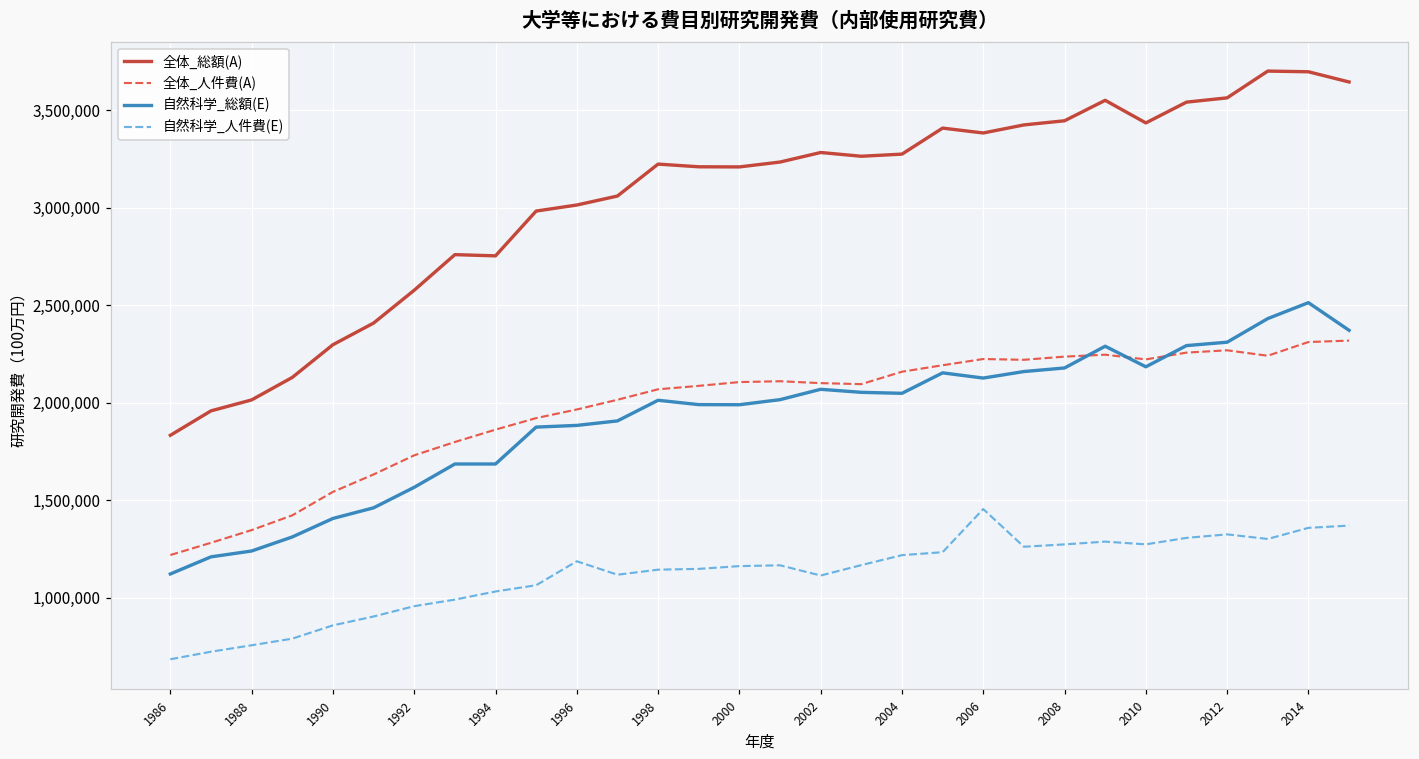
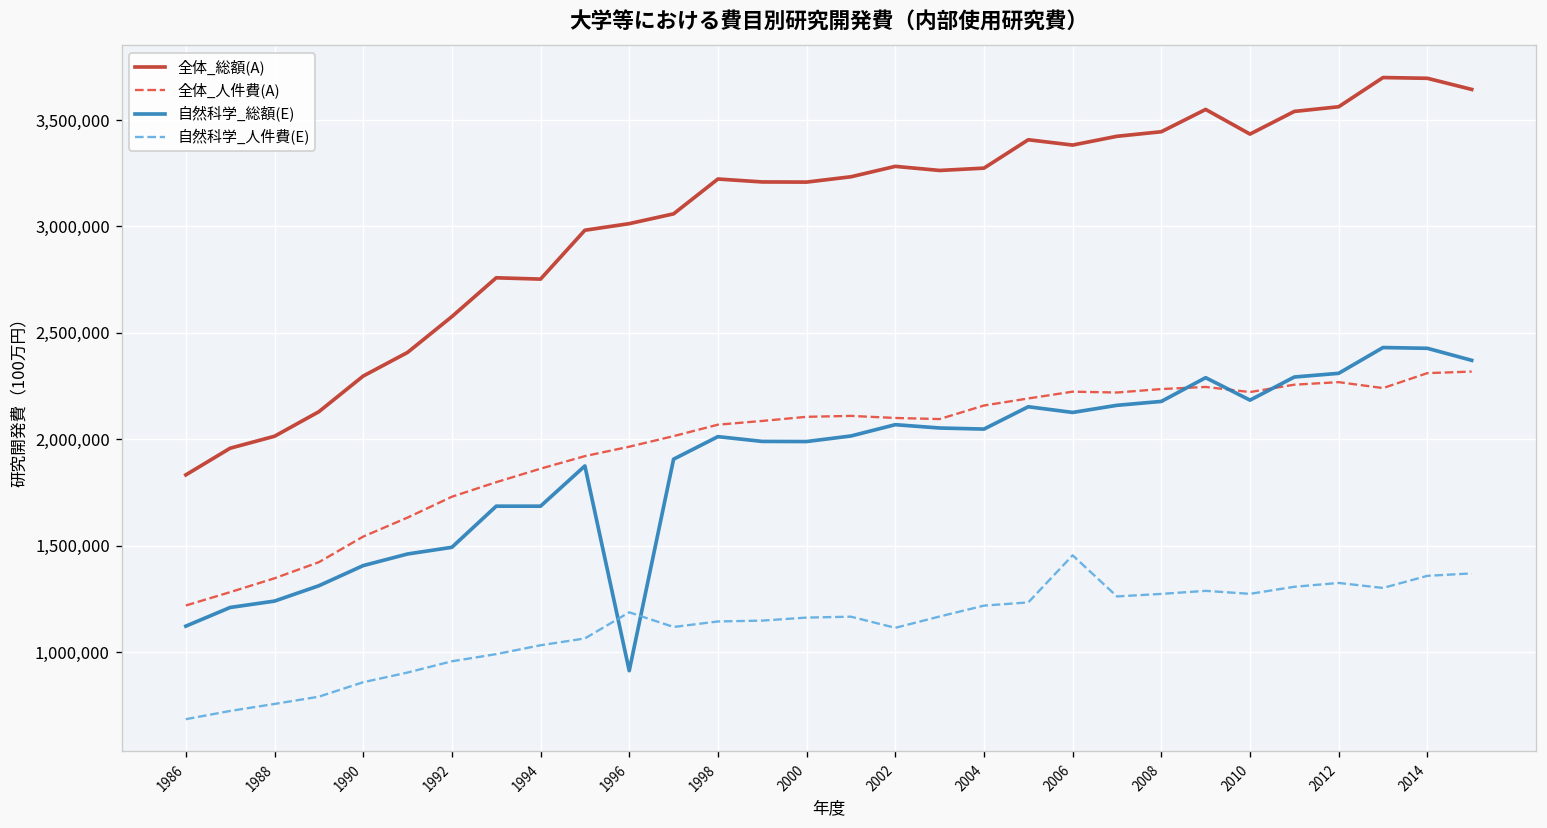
  {
    "自然科学_総額(E)": {
      "1986": "1,120,000",
      "1988": "1,240,000",
      "1990": "1,410,000",
-     "1992": "1,570,000",
+     "1992": "1,490,000",
      "1994": "1,690,000",
-     "1996": "1,880,000",
+     "1996": "910,000",
      "1998": "2,010,000",
      "2000": "1,990,000",
      "2002": "2,070,000",
      "2004": "2,050,000",
      "2006": "2,130,000",
      "2008": "2,180,000",
      "2010": "2,180,000",
      "2012": "2,310,000",
-     "2014": "2,510,000"
+     "2014": "2,430,000"
    },
    "自然科学_人件費(E)": {
      "1986": "680,000",
      "1988": "760,000",
      "1990": "860,000",
      "1992": "960,000",
      "1994": "1,030,000",
      "1996": "1,190,000",
      "1998": "1,140,000",
      "2000": "1,160,000",
      "2002": "1,110,000",
      "2004": "1,220,000",
      "2006": "1,450,000",
      "2008": "1,270,000",
      "2010": "1,270,000",
      "2012": "1,320,000",
      "2014": "1,360,000"
    }
  }
